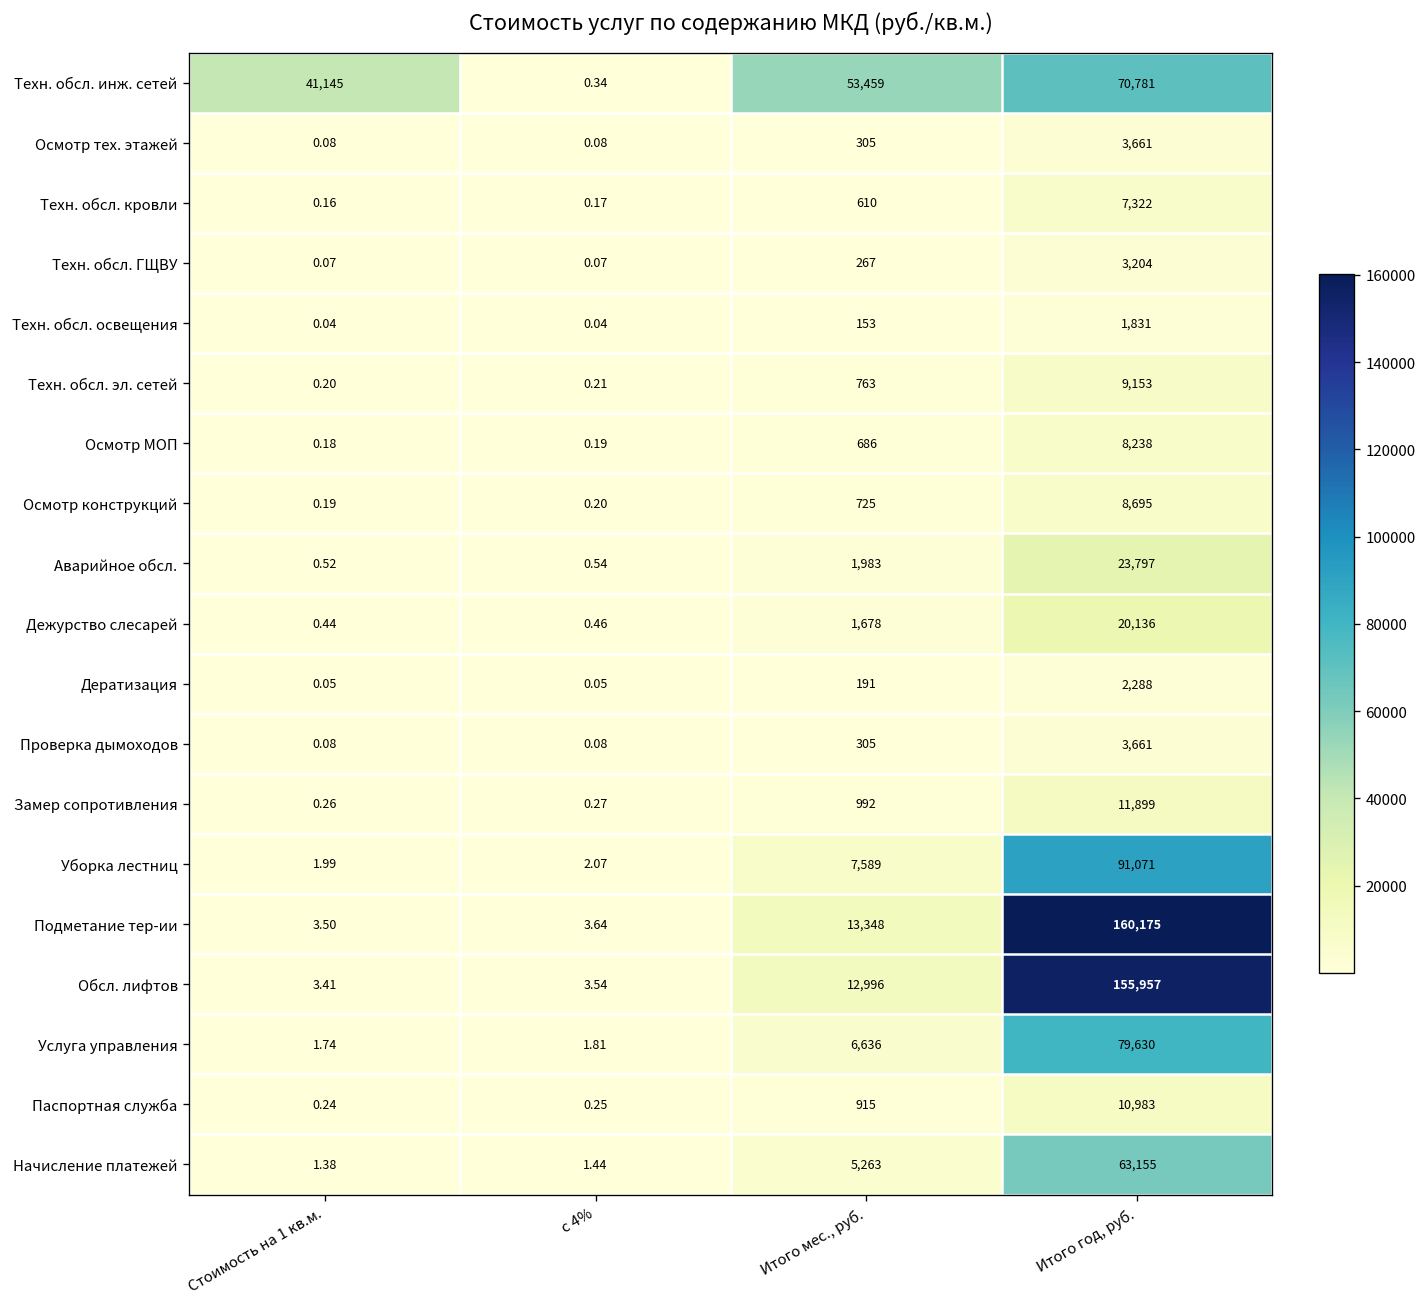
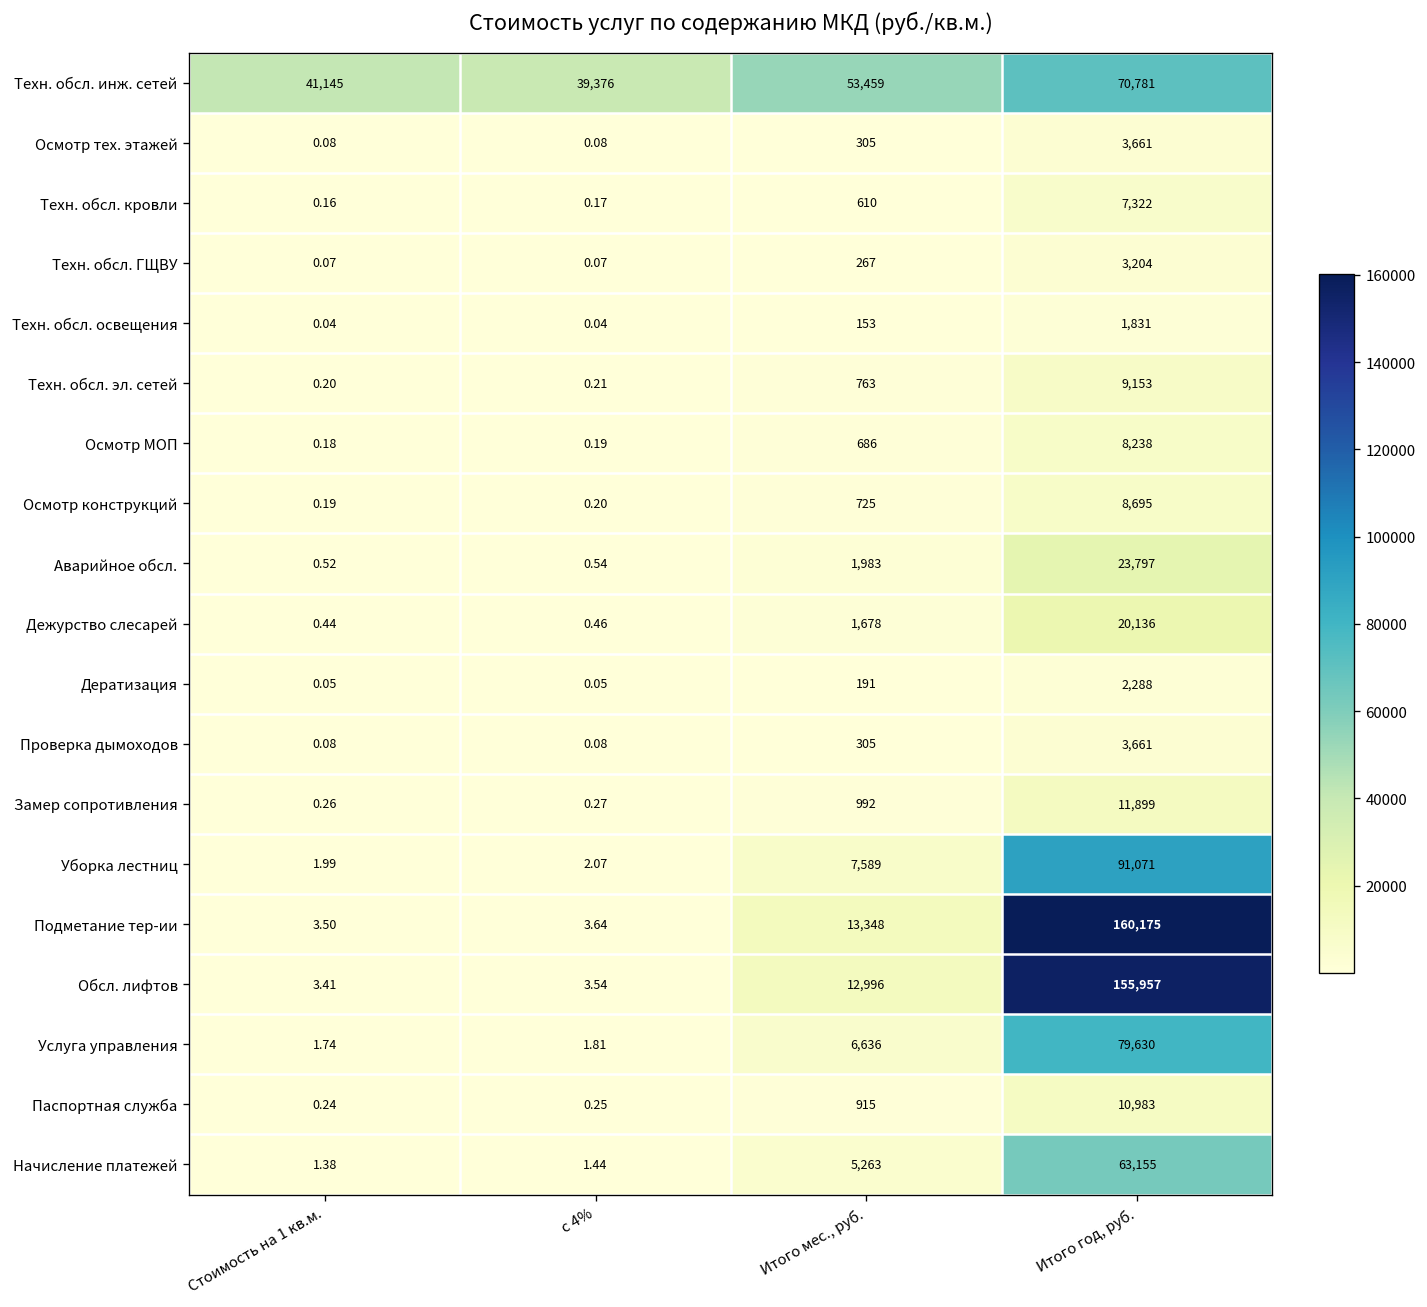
  {
    "Техн. обсл. инж. сетей": {
      "Стоимость на 1 кв.м.": "41,145",
-     "с 4%": "0.34",
+     "с 4%": "39,376",
      "Итого мес., руб.": "53,459",
      "Итого год, руб.": "70,781"
    },
    "Осмотр тех. этажей": {
      "Стоимость на 1 кв.м.": "0.08",
      "с 4%": "0.08",
      "Итого мес., руб.": "305",
      "Итого год, руб.": "3,661"
    },
    "Техн. обсл. кровли": {
      "Стоимость на 1 кв.м.": "0.16",
      "с 4%": "0.17",
      "Итого мес., руб.": "610",
      "Итого год, руб.": "7,322"
    },
    "Техн. обсл. ГЩВУ": {
      "Стоимость на 1 кв.м.": "0.07",
      "с 4%": "0.07",
      "Итого мес., руб.": "267",
      "Итого год, руб.": "3,204"
    },
    "Техн. обсл. освещения": {
      "Стоимость на 1 кв.м.": "0.04",
      "с 4%": "0.04",
      "Итого мес., руб.": "153",
      "Итого год, руб.": "1,831"
    },
    "Техн. обсл. эл. сетей": {
      "Стоимость на 1 кв.м.": "0.20",
      "с 4%": "0.21",
      "Итого мес., руб.": "763",
      "Итого год, руб.": "9,153"
    },
    "Осмотр МОП": {
      "Стоимость на 1 кв.м.": "0.18",
      "с 4%": "0.19",
      "Итого мес., руб.": "686",
      "Итого год, руб.": "8,238"
    },
    "Осмотр конструкций": {
      "Стоимость на 1 кв.м.": "0.19",
      "с 4%": "0.20",
      "Итого мес., руб.": "725",
      "Итого год, руб.": "8,695"
    },
    "Аварийное обсл.": {
      "Стоимость на 1 кв.м.": "0.52",
      "с 4%": "0.54",
      "Итого мес., руб.": "1,983",
      "Итого год, руб.": "23,797"
    },
    "Дежурство слесарей": {
      "Стоимость на 1 кв.м.": "0.44",
      "с 4%": "0.46",
      "Итого мес., руб.": "1,678",
      "Итого год, руб.": "20,136"
    },
    "Дератизация": {
      "Стоимость на 1 кв.м.": "0.05",
      "с 4%": "0.05",
      "Итого мес., руб.": "191",
      "Итого год, руб.": "2,288"
    },
    "Проверка дымоходов": {
      "Стоимость на 1 кв.м.": "0.08",
      "с 4%": "0.08",
      "Итого мес., руб.": "305",
      "Итого год, руб.": "3,661"
    },
    "Замер сопротивления": {
      "Стоимость на 1 кв.м.": "0.26",
      "с 4%": "0.27",
      "Итого мес., руб.": "992",
      "Итого год, руб.": "11,899"
    },
    "Уборка лестниц": {
      "Стоимость на 1 кв.м.": "1.99",
      "с 4%": "2.07",
      "Итого мес., руб.": "7,589",
      "Итого год, руб.": "91,071"
    },
    "Подметание тер-ии": {
      "Стоимость на 1 кв.м.": "3.50",
      "с 4%": "3.64",
      "Итого мес., руб.": "13,348",
      "Итого год, руб.": "160,175"
    },
    "Обсл. лифтов": {
      "Стоимость на 1 кв.м.": "3.41",
      "с 4%": "3.54",
      "Итого мес., руб.": "12,996",
      "Итого год, руб.": "155,957"
    },
    "Услуга управления": {
      "Стоимость на 1 кв.м.": "1.74",
      "с 4%": "1.81",
      "Итого мес., руб.": "6,636",
      "Итого год, руб.": "79,630"
    },
    "Паспортная служба": {
      "Стоимость на 1 кв.м.": "0.24",
      "с 4%": "0.25",
      "Итого мес., руб.": "915",
      "Итого год, руб.": "10,983"
    },
    "Начисление платежей": {
      "Стоимость на 1 кв.м.": "1.38",
      "с 4%": "1.44",
      "Итого мес., руб.": "5,263",
      "Итого год, руб.": "63,155"
    }
  }
